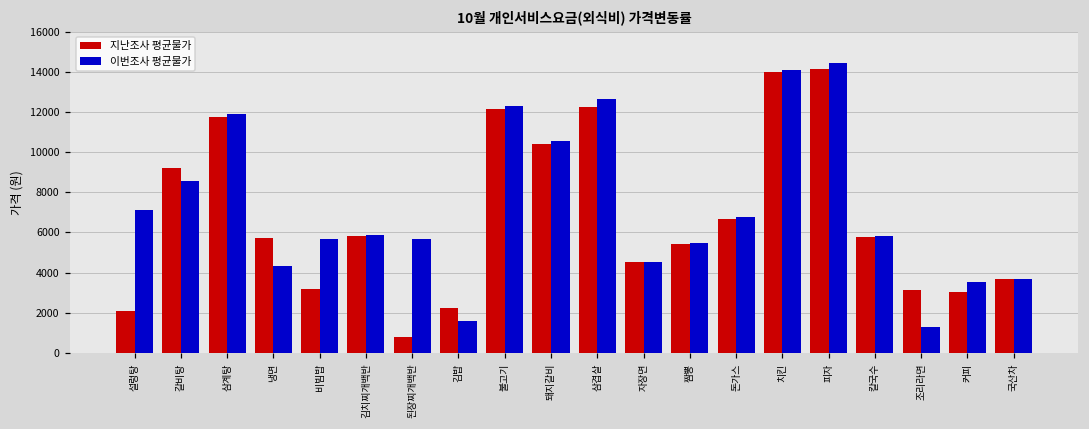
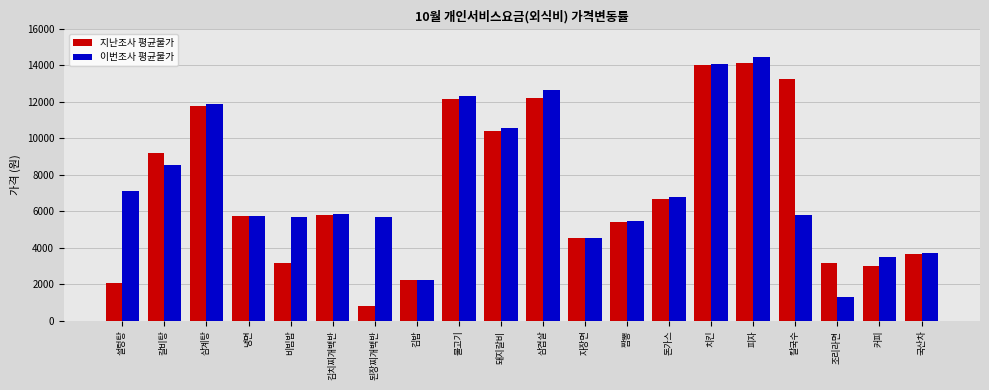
  {
    "지난조사 평균물가": {
      "설렁탕": 2100,
      "갈비탕": 9200,
      "삼계탕": 11800,
      "냉면": 5700,
      "비빔밥": 3200,
      "김치찌개백반": 5800,
      "된장찌개백반": 800,
      "김밥": 2300,
      "불고기": 12200,
      "돼지갈비": 10400,
      "삼겹살": 12200,
      "자장면": 4500,
      "짬뽕": 5400,
      "돈가스": 6700,
      "치킨": 14000,
      "피자": 14100,
-     "칼국수": 5800,
+     "칼국수": 13200,
      "조리라면": 3200,
      "커피": 3000,
      "국산차": 3700
    },
    "이번조사 평균물가": {
      "설렁탕": 7100,
      "갈비탕": 8500,
      "삼계탕": 11900,
-     "냉면": 4300,
+     "냉면": 5800,
      "비빔밥": 5700,
      "김치찌개백반": 5900,
      "된장찌개백반": 5700,
-     "김밥": 1600,
+     "김밥": 2300,
      "불고기": 12300,
      "돼지갈비": 10500,
      "삼겹살": 12600,
      "자장면": 4500,
      "짬뽕": 5500,
      "돈가스": 6800,
      "치킨": 14100,
      "피자": 14400,
      "칼국수": 5800,
      "조리라면": 1300,
      "커피": 3500,
      "국산차": 3700
    }
  }
